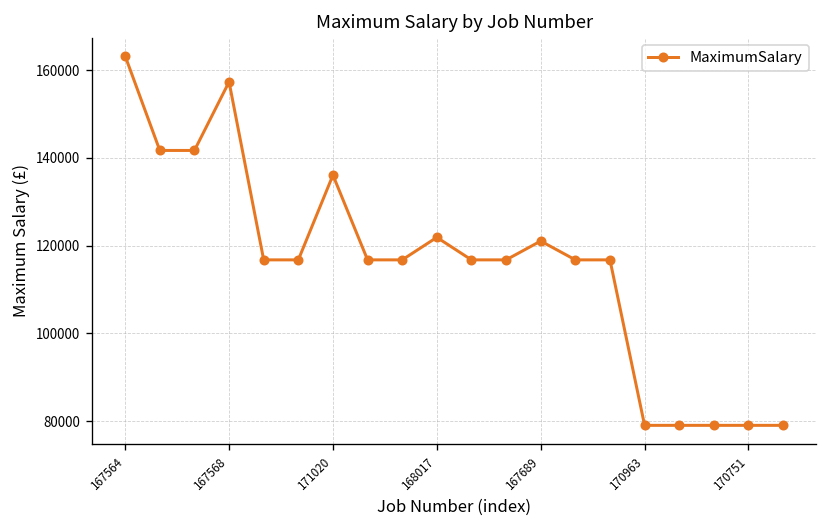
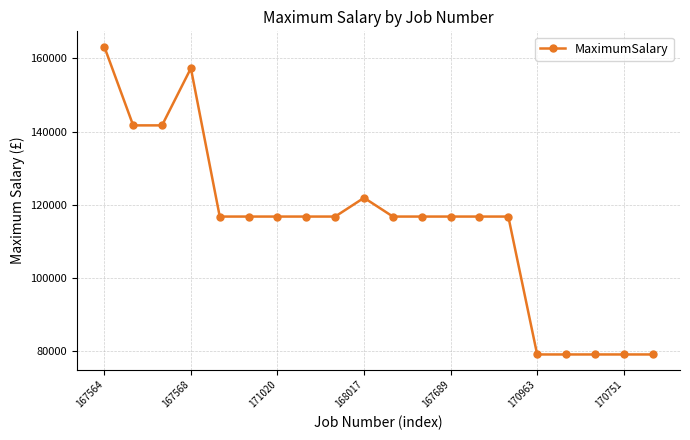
  {
    "167564": 163000,
    "167568": 157000,
-   "171020": 136000,
+   "171020": 117000,
    "168017": 122000,
-   "167689": 121000,
+   "167689": 117000,
    "170963": 79000,
    "170751": 79000
  }
